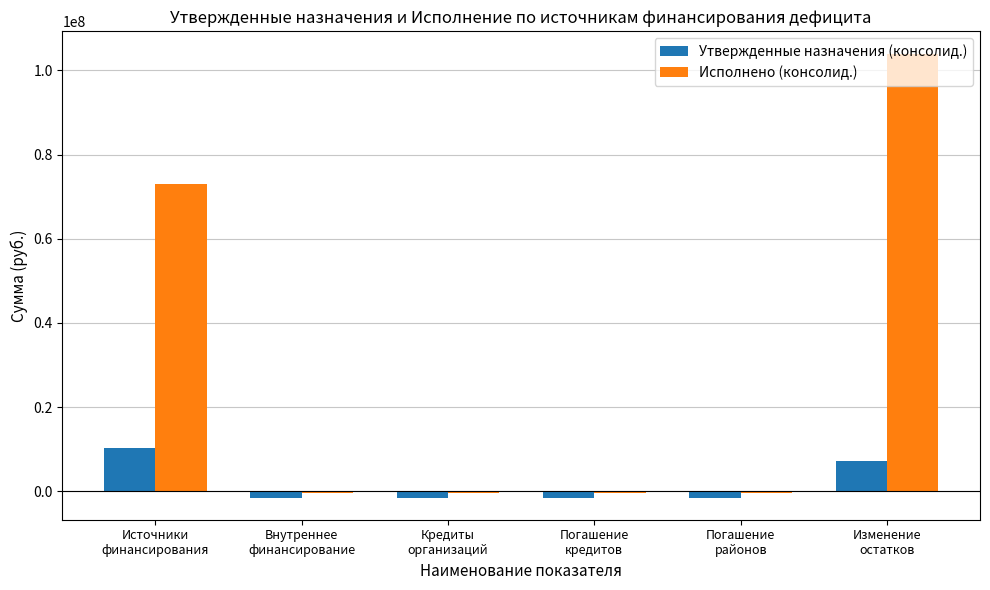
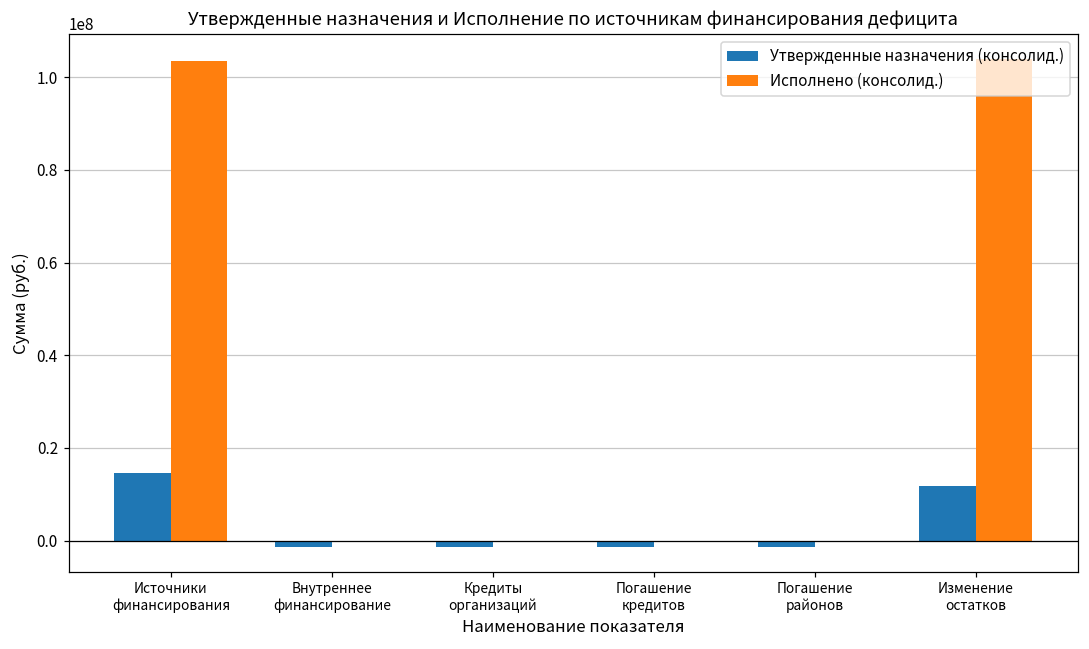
  {
    "Утвержденные назначения (консолид.)": {
-     "Источники финансирования": 10000000,
+     "Источники финансирования": 15000000,
      "Внутреннее финансирование": -1000000,
      "Кредиты организаций": -1000000,
      "Погашение кредитов": -1000000,
      "Погашение районов": -1000000,
-     "Изменение остатков": 7000000
+     "Изменение остатков": 12000000
    },
    "Исполнено (консолид.)": {
-     "Источники финансирования": 73000000
+     "Источники финансирования": 104000000
    }
  }
